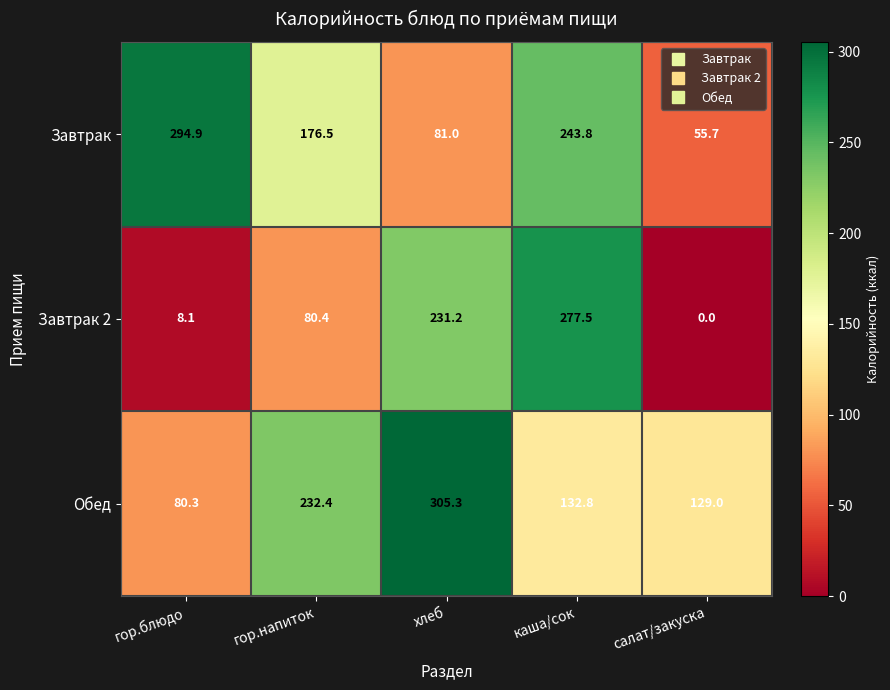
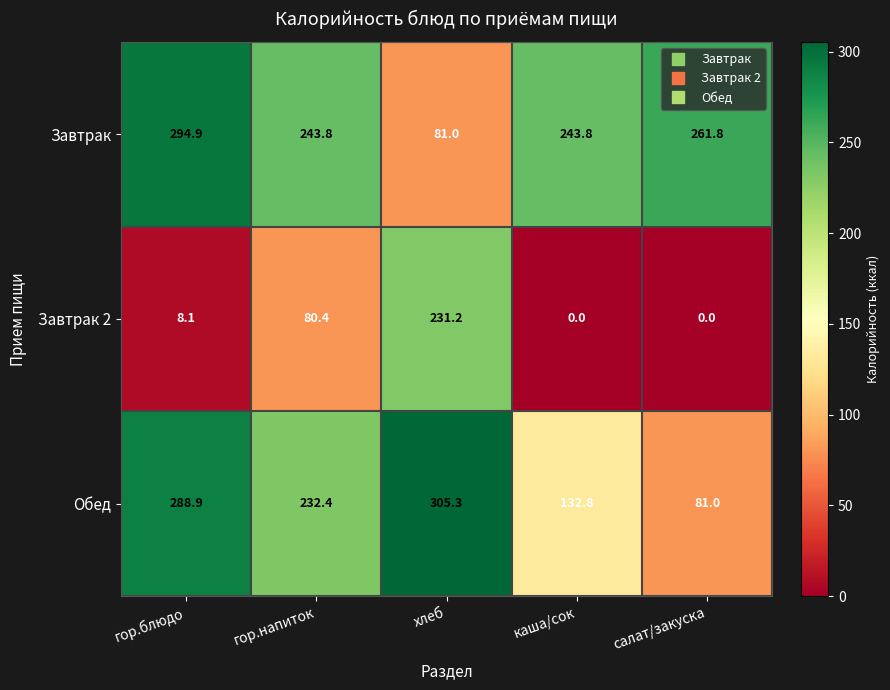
  {
    "Завтрак": {
      "гор.блюдо": 294.9,
-     "гор.напиток": 176.5,
+     "гор.напиток": 243.8,
      "хлеб": 81.0,
      "каша/сок": 243.8,
-     "салат/закуска": 55.7
+     "салат/закуска": 261.8
    },
    "Завтрак 2": {
      "гор.блюдо": 8.1,
      "гор.напиток": 80.4,
      "хлеб": 231.2,
-     "каша/сок": 277.5,
+     "каша/сок": 0.0,
      "салат/закуска": 0.0
    },
    "Обед": {
-     "гор.блюдо": 80.3,
+     "гор.блюдо": 288.9,
      "гор.напиток": 232.4,
      "хлеб": 305.3,
      "каша/сок": 132.8,
-     "салат/закуска": 129.0
+     "салат/закуска": 81.0
    }
  }
